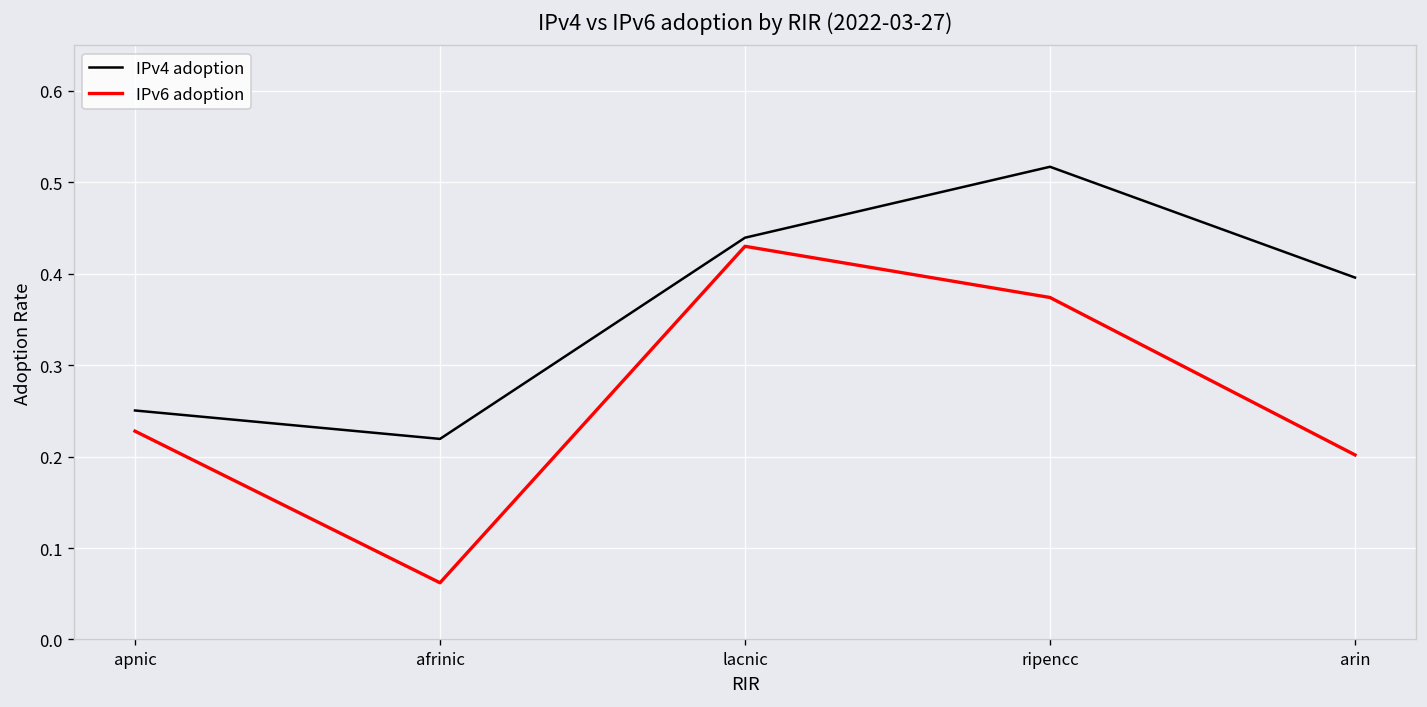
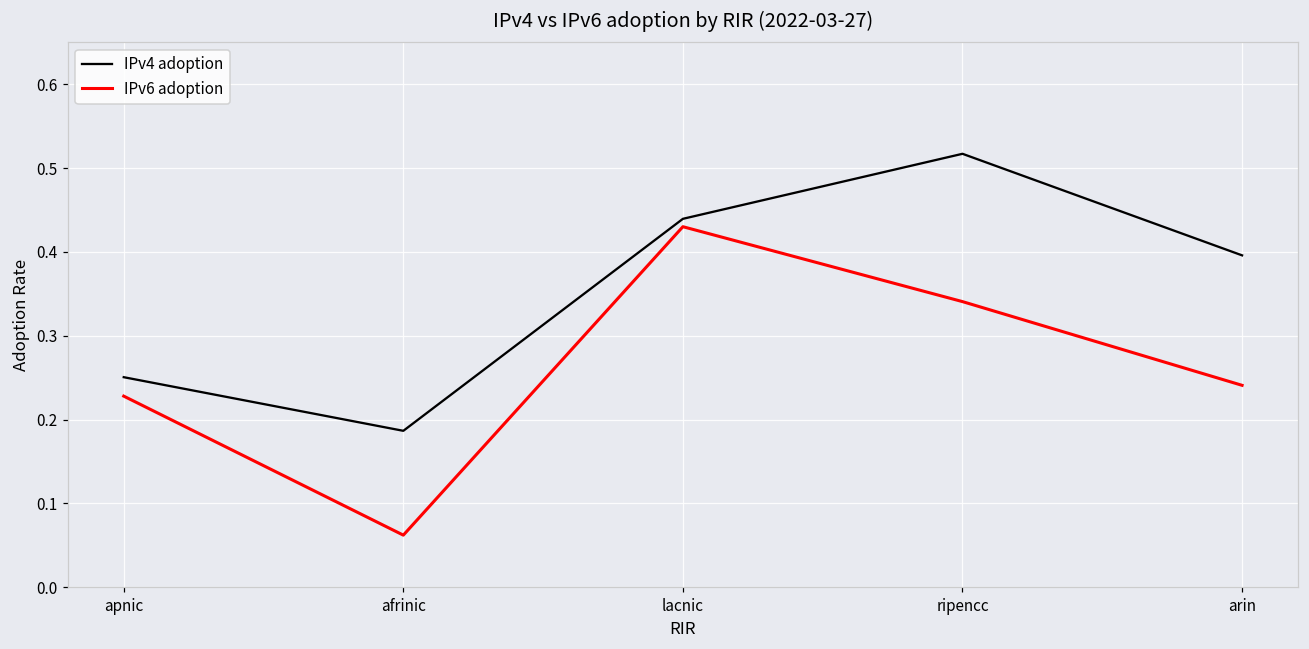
  {
    "IPv4 adoption": {
      "apnic": 0.25,
-     "afrinic": 0.22,
+     "afrinic": 0.19,
      "lacnic": 0.44,
      "ripencc": 0.52,
      "arin": 0.40
    },
    "IPv6 adoption": {
      "apnic": 0.23,
      "afrinic": 0.06,
      "lacnic": 0.43,
-     "ripencc": 0.37,
-     "arin": 0.20
+     "ripencc": 0.34,
+     "arin": 0.24
    }
  }
